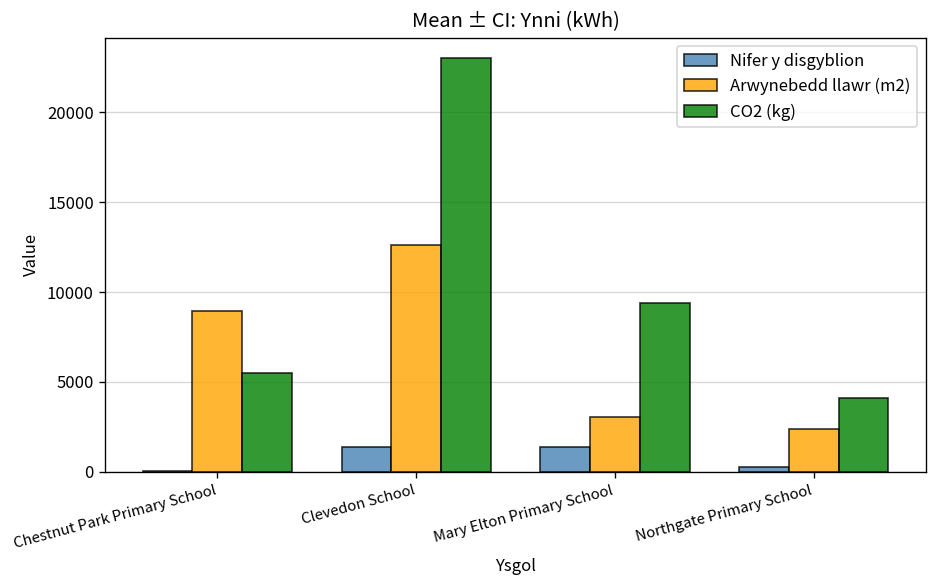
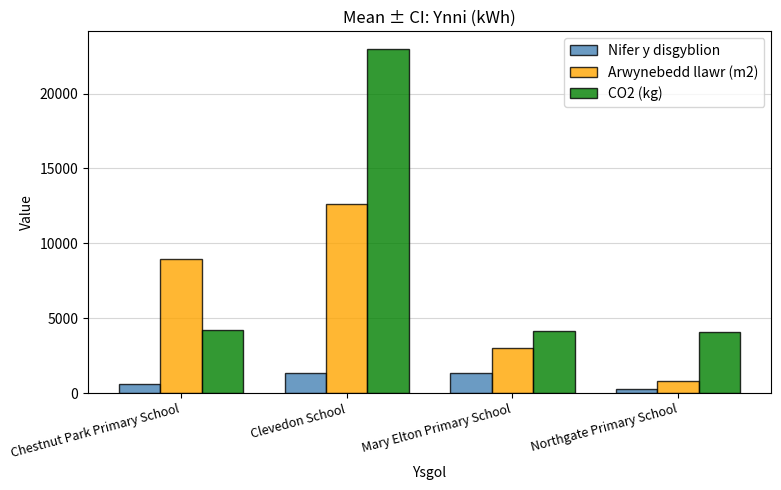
  {
    "Nifer y disgyblion": {
-     "Chestnut Park Primary School": 100,
+     "Chestnut Park Primary School": 600,
      "Clevedon School": 1400,
      "Mary Elton Primary School": 1400,
      "Northgate Primary School": 300
    },
    "Arwynebedd llawr (m2)": {
      "Chestnut Park Primary School": 8900,
      "Clevedon School": 12600,
      "Mary Elton Primary School": 3000,
-     "Northgate Primary School": 2400
+     "Northgate Primary School": 800
    },
    "CO2 (kg)": {
-     "Chestnut Park Primary School": 5500,
+     "Chestnut Park Primary School": 4200,
      "Clevedon School": 23000,
-     "Mary Elton Primary School": 9400,
+     "Mary Elton Primary School": 4200,
      "Northgate Primary School": 4100
    }
  }
